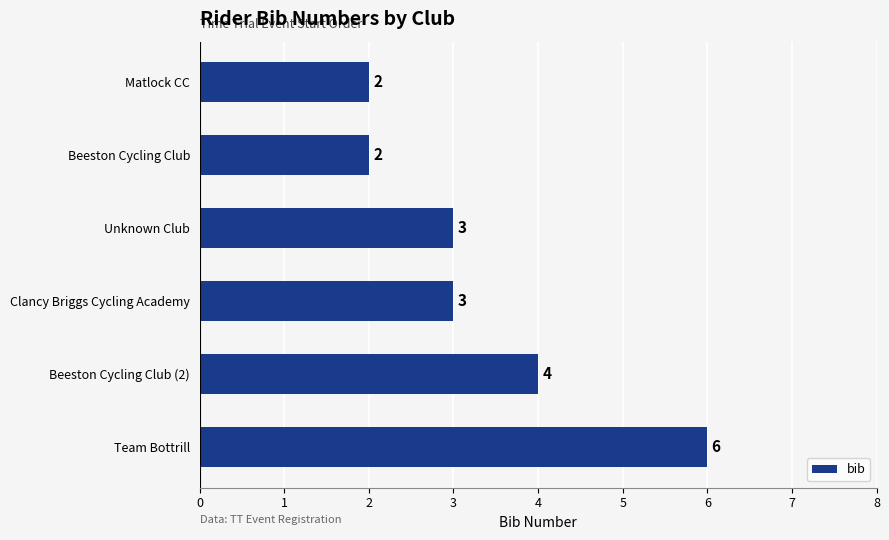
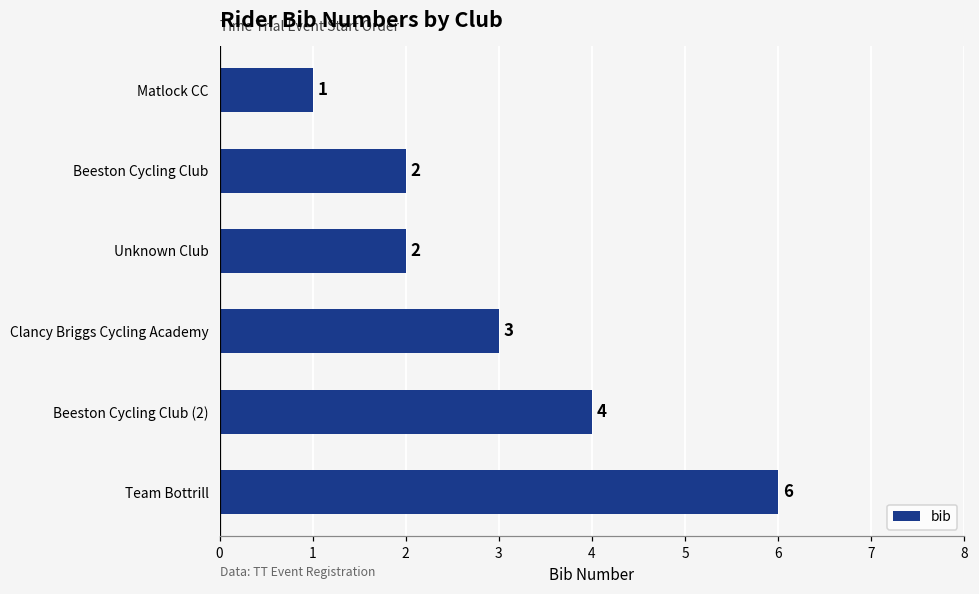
  {
-   "Matlock CC": 2,
+   "Matlock CC": 1,
    "Beeston Cycling Club": 2,
-   "Unknown Club": 3,
+   "Unknown Club": 2,
    "Clancy Briggs Cycling Academy": 3,
    "Beeston Cycling Club (2)": 4,
    "Team Bottrill": 6
  }
